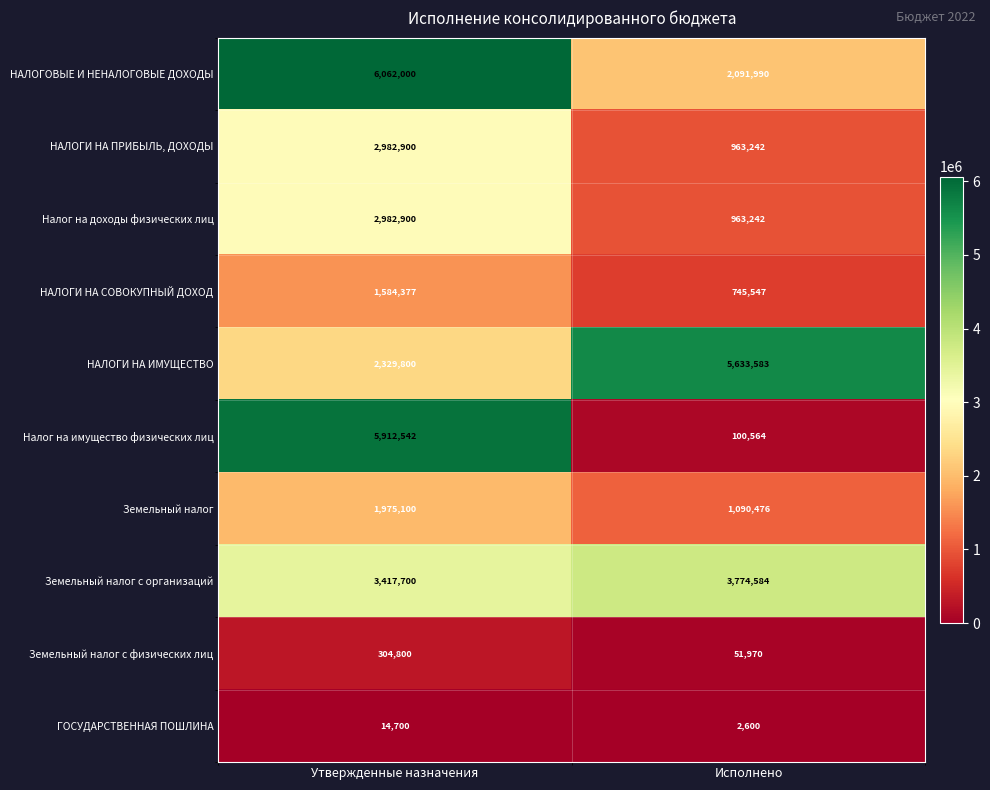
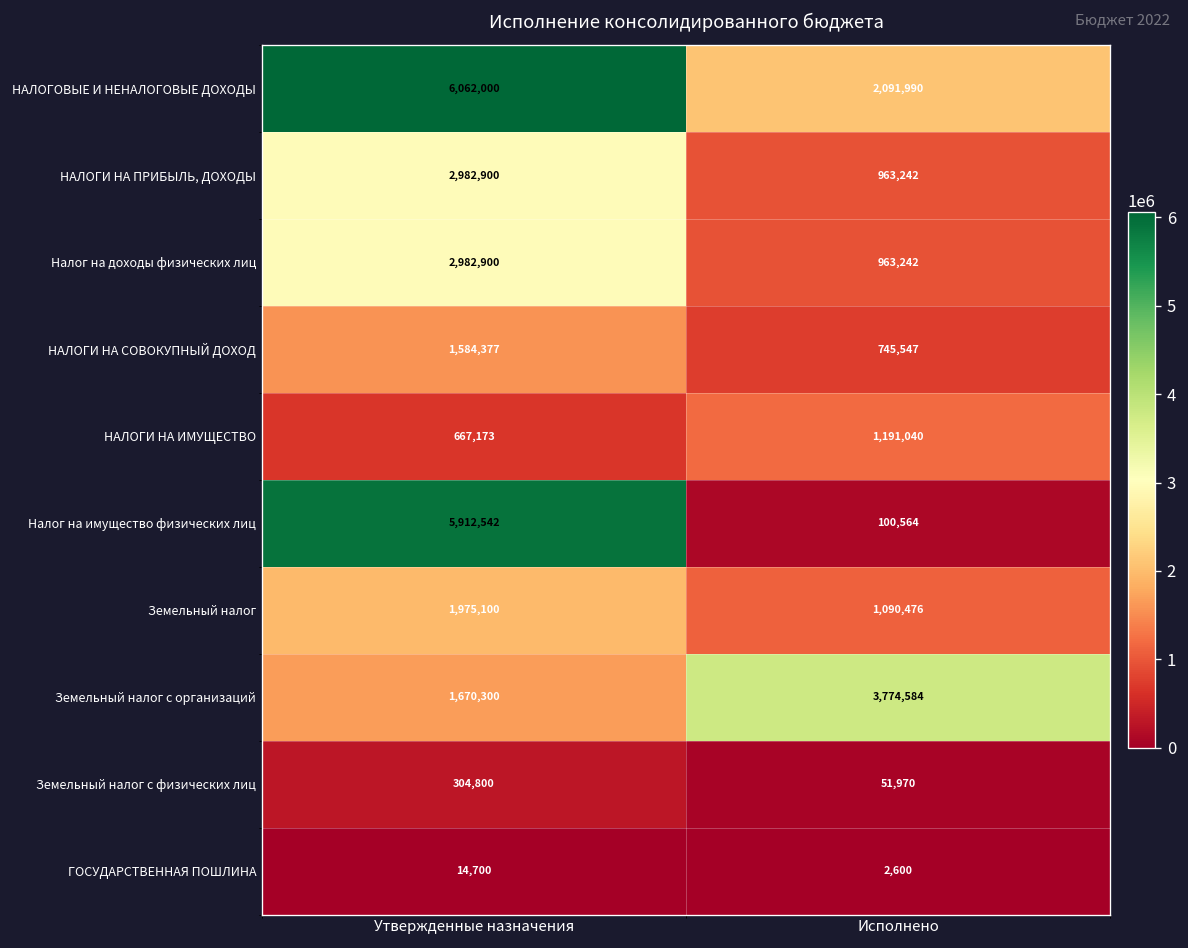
  {
    "НАЛОГОВЫЕ И НЕНАЛОГОВЫЕ ДОХОДЫ": {
      "Утвержденные назначения": "6,062,000",
      "Исполнено": "2,091,990"
    },
    "НАЛОГИ НА ПРИБЫЛЬ, ДОХОДЫ": {
      "Утвержденные назначения": "2,982,900",
      "Исполнено": "963,242"
    },
    "Налог на доходы физических лиц": {
      "Утвержденные назначения": "2,982,900",
      "Исполнено": "963,242"
    },
    "НАЛОГИ НА СОВОКУПНЫЙ ДОХОД": {
      "Утвержденные назначения": "1,584,377",
      "Исполнено": "745,547"
    },
    "НАЛОГИ НА ИМУЩЕСТВО": {
-     "Утвержденные назначения": "2,329,800",
-     "Исполнено": "5,633,583"
+     "Утвержденные назначения": "667,173",
+     "Исполнено": "1,191,040"
    },
    "Налог на имущество физических лиц": {
      "Утвержденные назначения": "5,912,542",
      "Исполнено": "100,564"
    },
    "Земельный налог": {
      "Утвержденные назначения": "1,975,100",
      "Исполнено": "1,090,476"
    },
    "Земельный налог с организаций": {
-     "Утвержденные назначения": "3,417,700",
+     "Утвержденные назначения": "1,670,300",
      "Исполнено": "3,774,584"
    },
    "Земельный налог с физических лиц": {
      "Утвержденные назначения": "304,800",
      "Исполнено": "51,970"
    },
    "ГОСУДАРСТВЕННАЯ ПОШЛИНА": {
      "Утвержденные назначения": "14,700",
      "Исполнено": "2,600"
    }
  }
